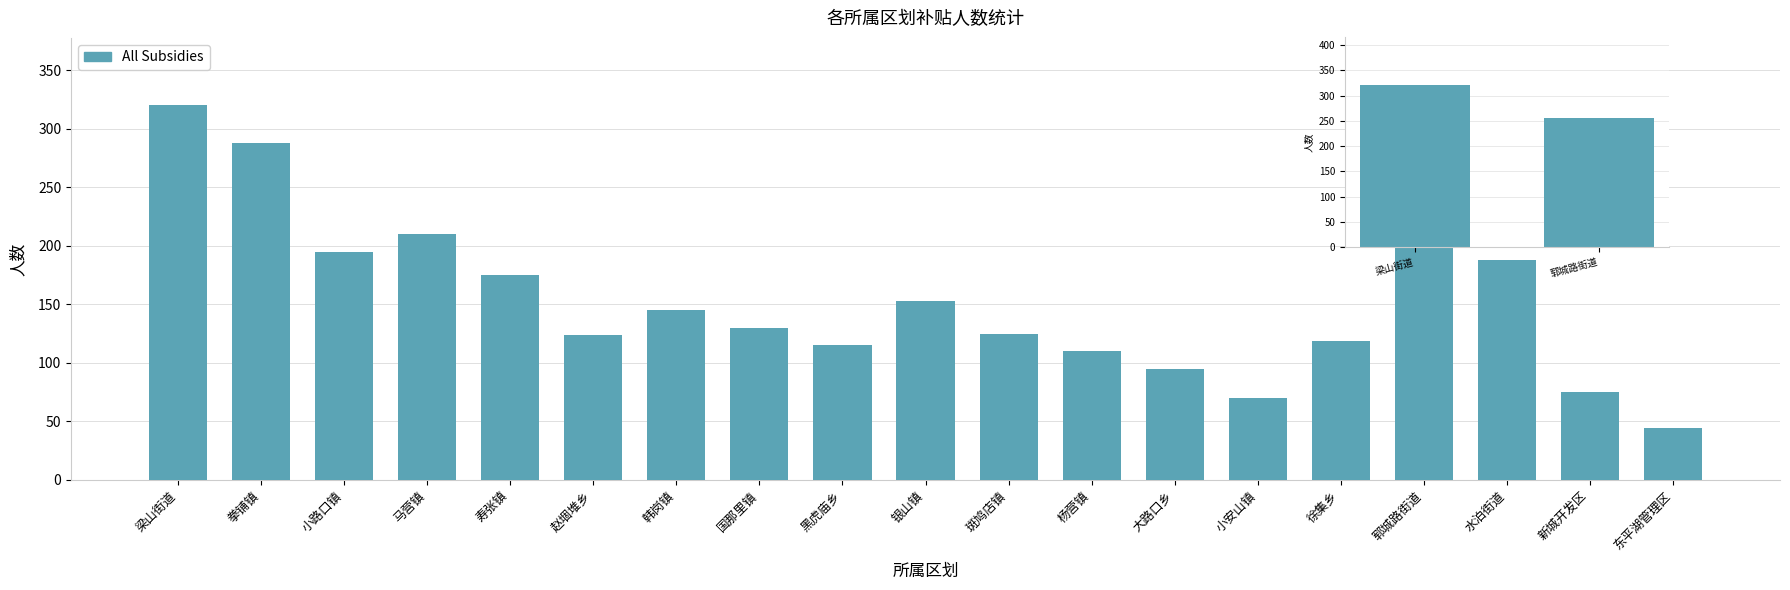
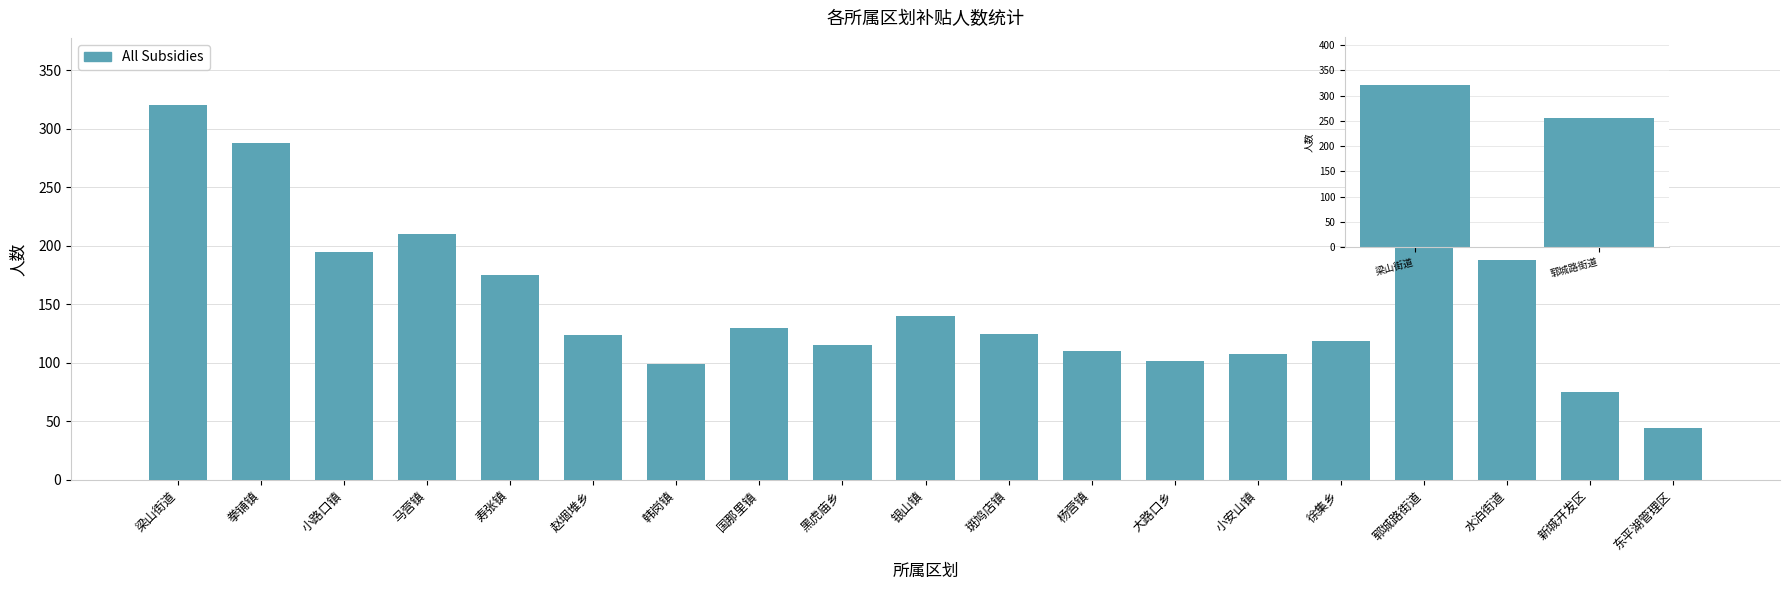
  {
    "各所属区划补贴人数统计": {
      "梁山街道": 320,
      "拳铺镇": 288,
      "小路口镇": 195,
      "马营镇": 210,
      "寿张镇": 175,
      "赵堌堆乡": 124,
-     "韩岗镇": 145,
+     "韩岗镇": 99,
      "国那里镇": 130,
      "黑虎庙乡": 115,
-     "银山镇": 153,
+     "银山镇": 140,
      "斑鸠店镇": 125,
      "杨营镇": 110,
-     "大路口乡": 95,
-     "小安山镇": 70,
+     "大路口乡": 102,
+     "小安山镇": 108,
      "徐集乡": 119,
      "郓城路街道": 255,
      "水泊街道": 188,
      "新城开发区": 75,
      "东平湖管理区": 44
    }
  }
